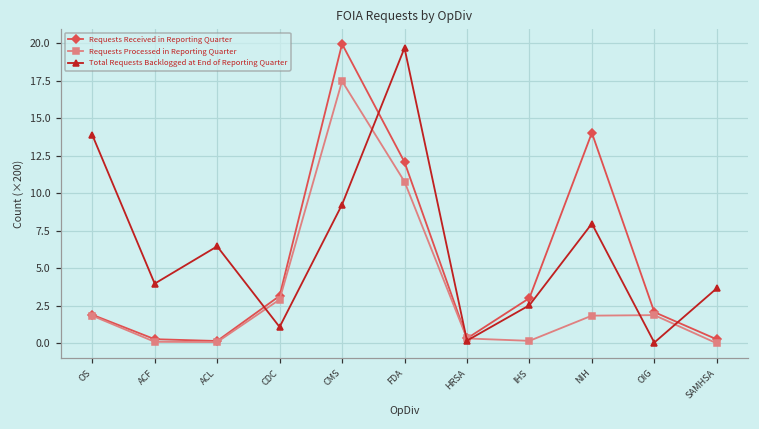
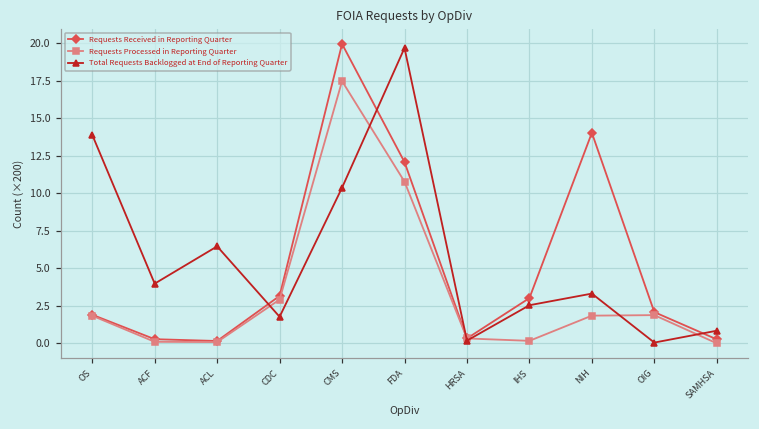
  {
    "Requests Received in Reporting Quarter": {
      "CDC": 3.2,
      "CMS": 20.0,
      "FDA": 12.1,
      "IHS": 3.0,
      "NIH": 14.0,
      "OIG": 2.1,
      "SAMHSA": 0.3
    },
    "Requests Processed in Reporting Quarter": {
      "CDC": 2.9,
      "CMS": 17.5,
      "FDA": 10.8,
      "IHS": 0.2,
      "NIH": 1.9,
      "OIG": 1.9,
      "SAMHSA": 0.0
    },
    "Total Requests Backlogged at End of Reporting Quarter": {
      "OS": 13.9,
      "ACF": 4.0,
      "ACL": 6.5,
-     "CDC": 1.1,
-     "CMS": 9.3,
+     "CDC": 1.8,
+     "CMS": 10.4,
      "FDA": 19.7,
      "IHS": 2.6,
-     "NIH": 8.0,
+     "NIH": 3.3,
      "OIG": 0.1,
-     "SAMHSA": 3.7
+     "SAMHSA": 0.9
    }
  }
